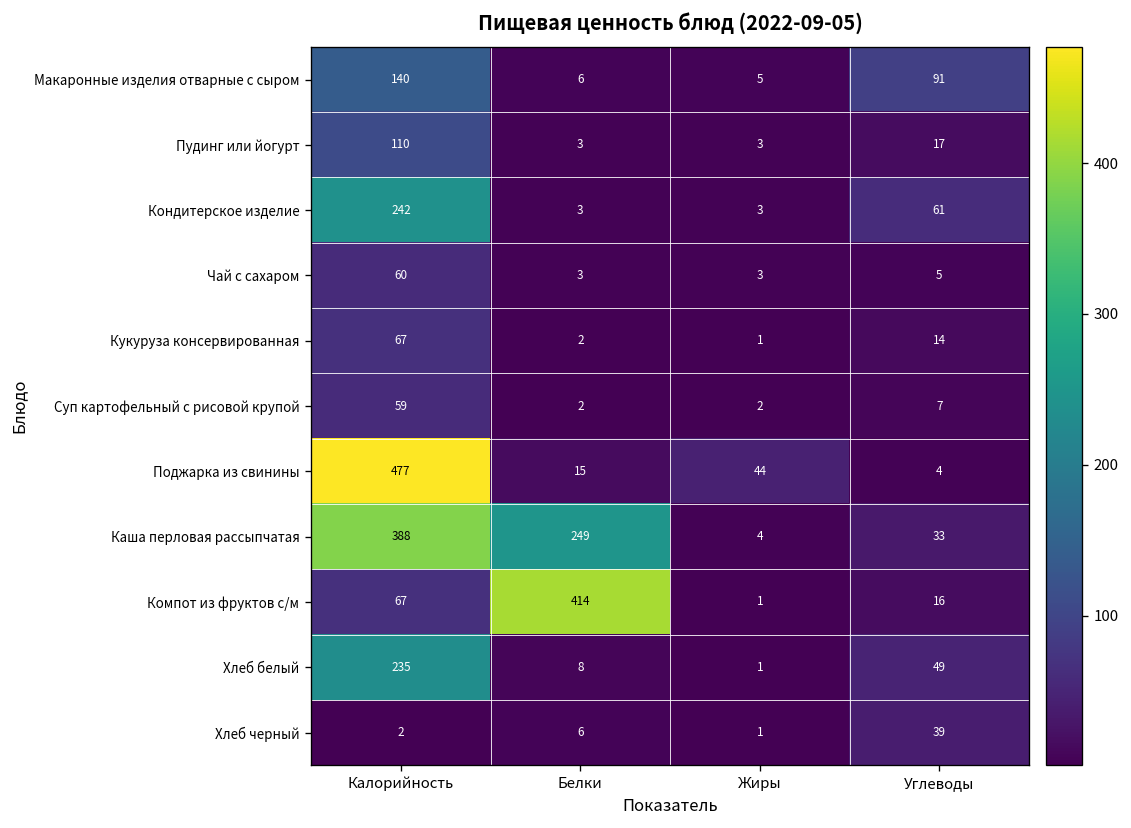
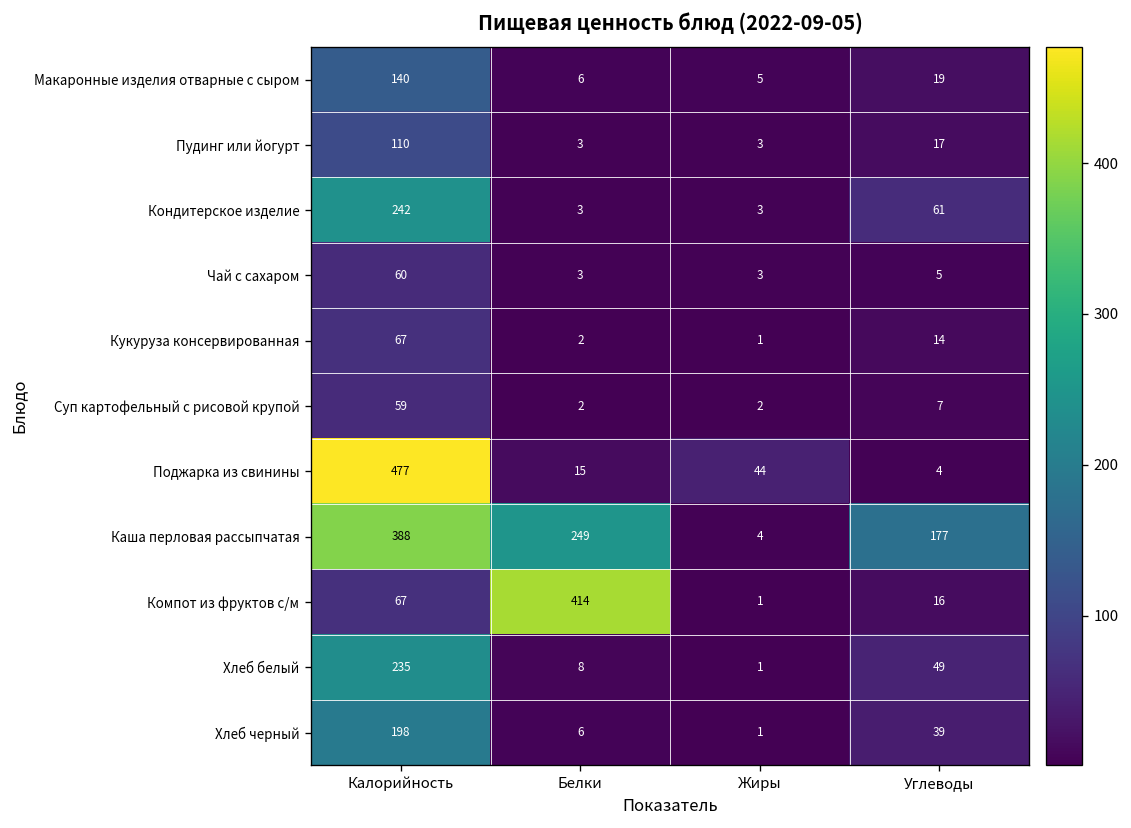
  {
    "Макаронные изделия отварные с сыром": {
      "Калорийность": 140,
      "Белки": 6,
      "Жиры": 5,
-     "Углеводы": 91
+     "Углеводы": 19
    },
    "Пудинг или йогурт": {
      "Калорийность": 110,
      "Белки": 3,
      "Жиры": 3,
      "Углеводы": 17
    },
    "Кондитерское изделие": {
      "Калорийность": 242,
      "Белки": 3,
      "Жиры": 3,
      "Углеводы": 61
    },
    "Чай с сахаром": {
      "Калорийность": 60,
      "Белки": 3,
      "Жиры": 3,
      "Углеводы": 5
    },
    "Кукуруза консервированная": {
      "Калорийность": 67,
      "Белки": 2,
      "Жиры": 1,
      "Углеводы": 14
    },
    "Суп картофельный с рисовой крупой": {
      "Калорийность": 59,
      "Белки": 2,
      "Жиры": 2,
      "Углеводы": 7
    },
    "Поджарка из свинины": {
      "Калорийность": 477,
      "Белки": 15,
      "Жиры": 44,
      "Углеводы": 4
    },
    "Каша перловая рассыпчатая": {
      "Калорийность": 388,
      "Белки": 249,
      "Жиры": 4,
-     "Углеводы": 33
+     "Углеводы": 177
    },
    "Компот из фруктов с/м": {
      "Калорийность": 67,
      "Белки": 414,
      "Жиры": 1,
      "Углеводы": 16
    },
    "Хлеб белый": {
      "Калорийность": 235,
      "Белки": 8,
      "Жиры": 1,
      "Углеводы": 49
    },
    "Хлеб черный": {
-     "Калорийность": 2,
+     "Калорийность": 198,
      "Белки": 6,
      "Жиры": 1,
      "Углеводы": 39
    }
  }
